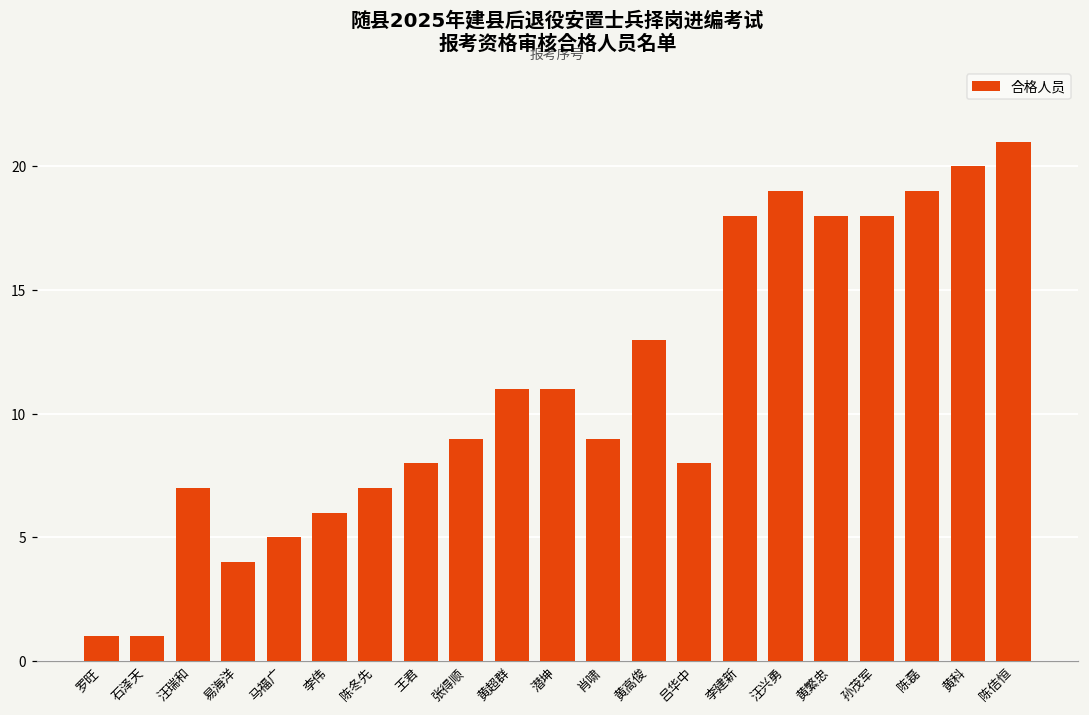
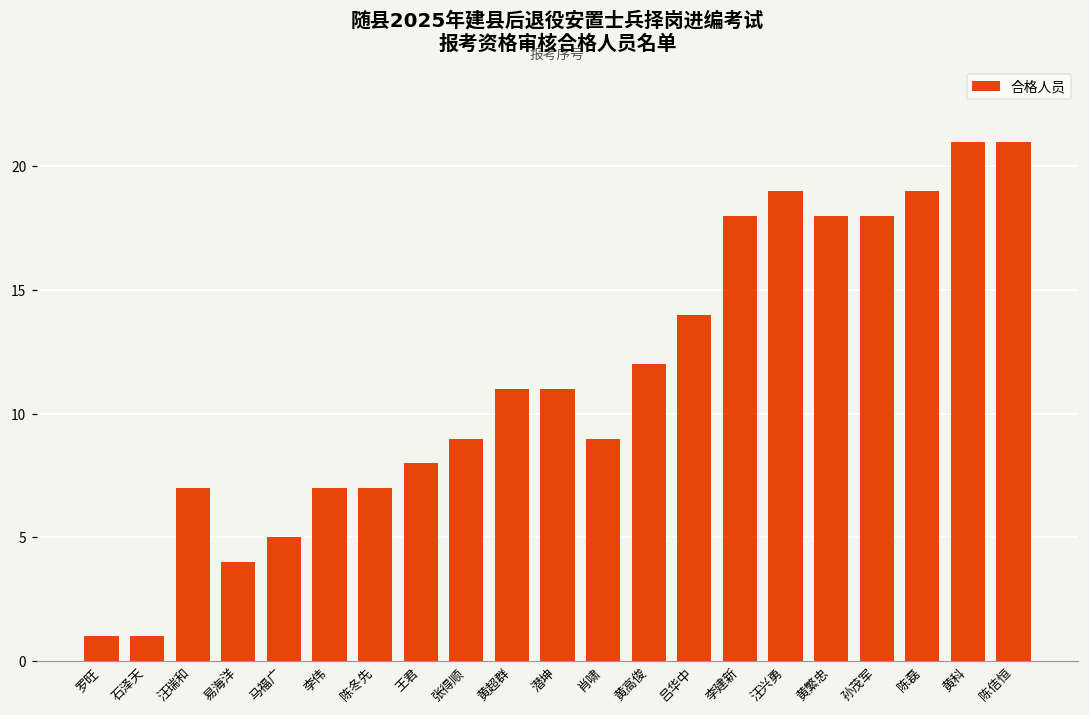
  {
    "罗旺": 1,
    "石泽天": 1,
    "汪瑞和": 7,
    "易海洋": 4,
    "马福广": 5,
-   "李伟": 6,
+   "李伟": 7,
    "陈冬先": 7,
    "王君": 8,
    "张得顺": 9,
    "黄超群": 11,
    "潜坤": 11,
    "肖啸": 9,
-   "黄高俊": 13,
-   "吕华中": 8,
+   "黄高俊": 12,
+   "吕华中": 14,
    "李建新": 18,
    "汪兴勇": 19,
    "黄繁忠": 18,
    "孙茂军": 18,
    "陈磊": 19,
-   "黄科": 20,
+   "黄科": 21,
    "陈佶恒": 21
  }
